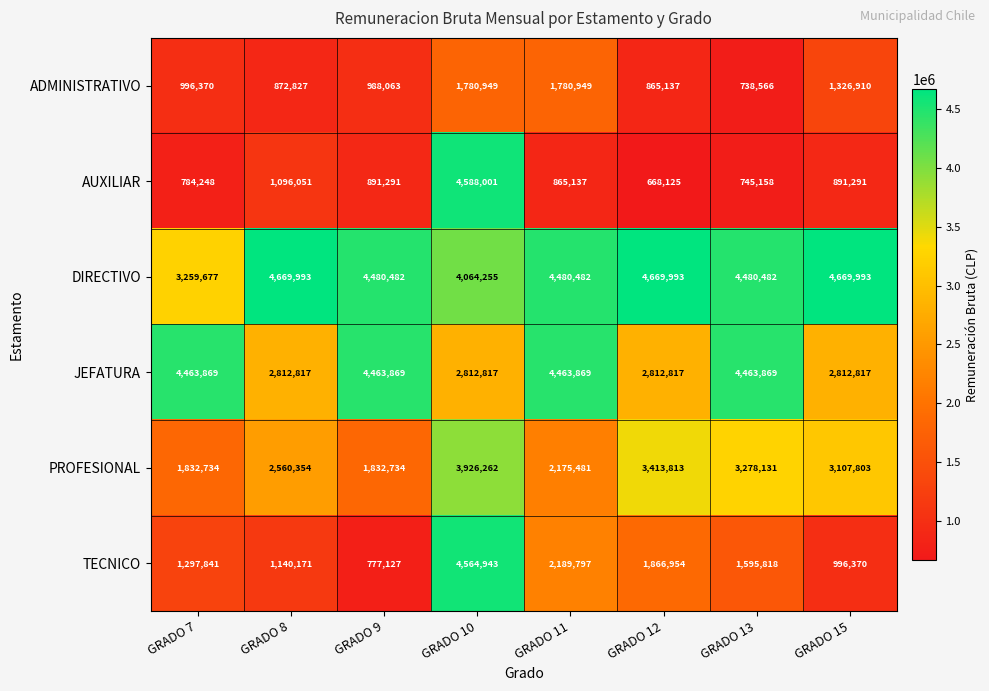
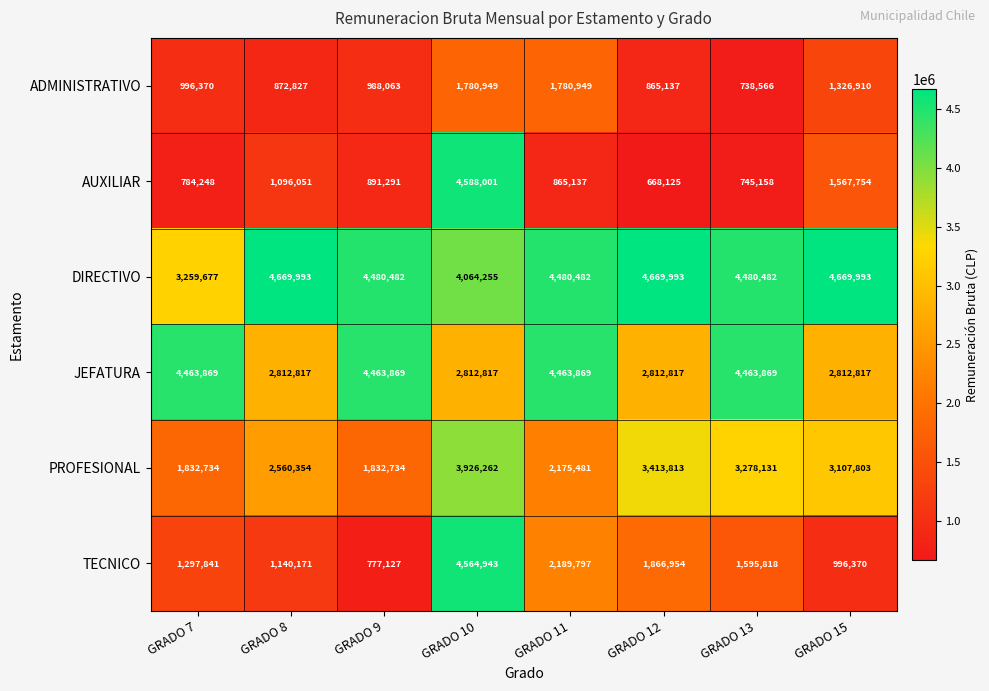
  {
    "ADMINISTRATIVO": {
      "GRADO 7": "996,370",
      "GRADO 8": "872,827",
      "GRADO 9": "988,063",
      "GRADO 10": "1,780,949",
      "GRADO 11": "1,780,949",
      "GRADO 12": "865,137",
      "GRADO 13": "738,566",
      "GRADO 15": "1,326,910"
    },
    "AUXILIAR": {
      "GRADO 7": "784,248",
      "GRADO 8": "1,096,051",
      "GRADO 9": "891,291",
      "GRADO 10": "4,588,001",
      "GRADO 11": "865,137",
      "GRADO 12": "668,125",
      "GRADO 13": "745,158",
-     "GRADO 15": "891,291"
+     "GRADO 15": "1,567,754"
    },
    "DIRECTIVO": {
      "GRADO 7": "3,259,677",
      "GRADO 8": "4,669,993",
      "GRADO 9": "4,480,482",
      "GRADO 10": "4,064,255",
      "GRADO 11": "4,480,482",
      "GRADO 12": "4,669,993",
      "GRADO 13": "4,480,482",
      "GRADO 15": "4,669,993"
    },
    "JEFATURA": {
      "GRADO 7": "4,463,869",
      "GRADO 8": "2,812,817",
      "GRADO 9": "4,463,869",
      "GRADO 10": "2,812,817",
      "GRADO 11": "4,463,869",
      "GRADO 12": "2,812,817",
      "GRADO 13": "4,463,869",
      "GRADO 15": "2,812,817"
    },
    "PROFESIONAL": {
      "GRADO 7": "1,832,734",
      "GRADO 8": "2,560,354",
      "GRADO 9": "1,832,734",
      "GRADO 10": "3,926,262",
      "GRADO 11": "2,175,481",
      "GRADO 12": "3,413,813",
      "GRADO 13": "3,278,131",
      "GRADO 15": "3,107,803"
    },
    "TECNICO": {
      "GRADO 7": "1,297,841",
      "GRADO 8": "1,140,171",
      "GRADO 9": "777,127",
      "GRADO 10": "4,564,943",
      "GRADO 11": "2,189,797",
      "GRADO 12": "1,866,954",
      "GRADO 13": "1,595,818",
      "GRADO 15": "996,370"
    }
  }
